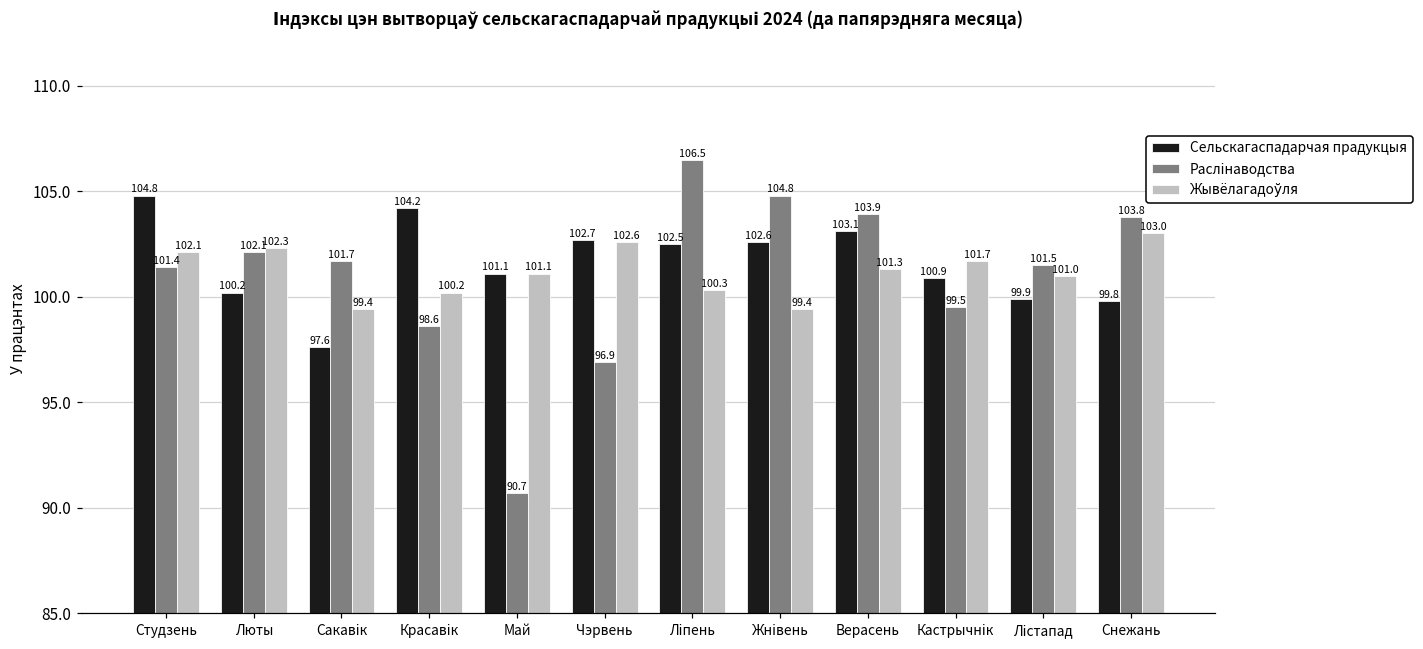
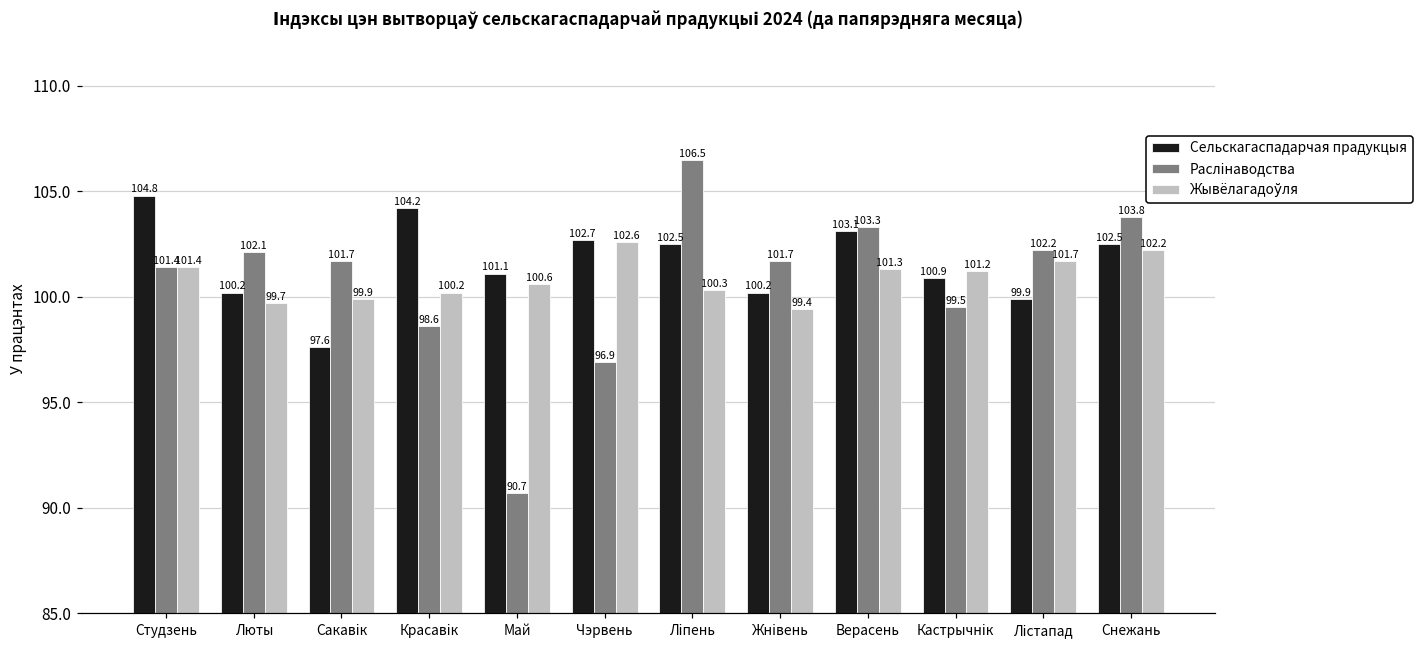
  {
    "Сельскагаспадарчая прадукцыя": {
      "Студзень": 104.8,
      "Люты": 100.2,
      "Сакавік": 97.6,
      "Красавік": 104.2,
      "Май": 101.1,
      "Чэрвень": 102.7,
      "Ліпень": 102.5,
-     "Жнівень": 102.6,
+     "Жнівень": 100.2,
      "Верасень": 103.1,
      "Кастрычнік": 100.9,
      "Лістапад": 99.9,
-     "Снежань": 99.8
+     "Снежань": 102.5
    },
    "Раслінаводства": {
      "Студзень": 101.4,
      "Люты": 102.1,
      "Сакавік": 101.7,
      "Красавік": 98.6,
      "Май": 90.7,
      "Чэрвень": 96.9,
      "Ліпень": 106.5,
-     "Жнівень": 104.8,
-     "Верасень": 103.9,
+     "Жнівень": 101.7,
+     "Верасень": 103.3,
      "Кастрычнік": 99.5,
-     "Лістапад": 101.5,
+     "Лістапад": 102.2,
      "Снежань": 103.8
    },
    "Жывёлагадоўля": {
-     "Студзень": 102.1,
-     "Люты": 102.3,
-     "Сакавік": 99.4,
+     "Студзень": 101.4,
+     "Люты": 99.7,
+     "Сакавік": 99.9,
      "Красавік": 100.2,
-     "Май": 101.1,
+     "Май": 100.6,
      "Чэрвень": 102.6,
      "Ліпень": 100.3,
      "Жнівень": 99.4,
      "Верасень": 101.3,
-     "Кастрычнік": 101.7,
-     "Лістапад": 101.0,
-     "Снежань": 103.0
+     "Кастрычнік": 101.2,
+     "Лістапад": 101.7,
+     "Снежань": 102.2
    }
  }
